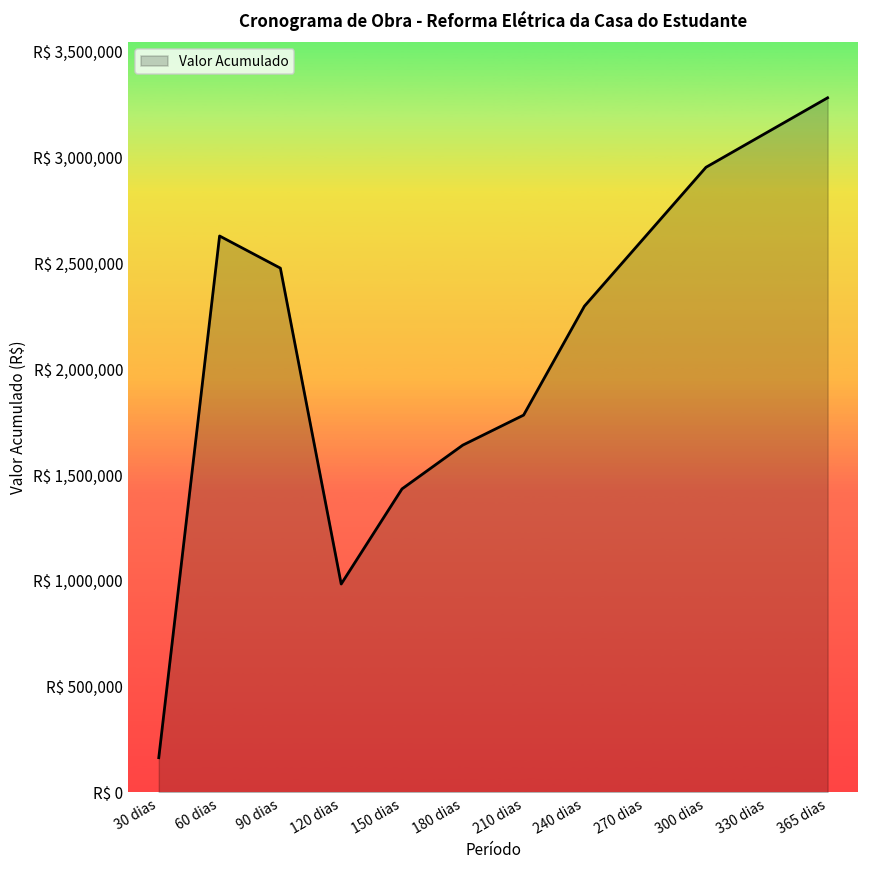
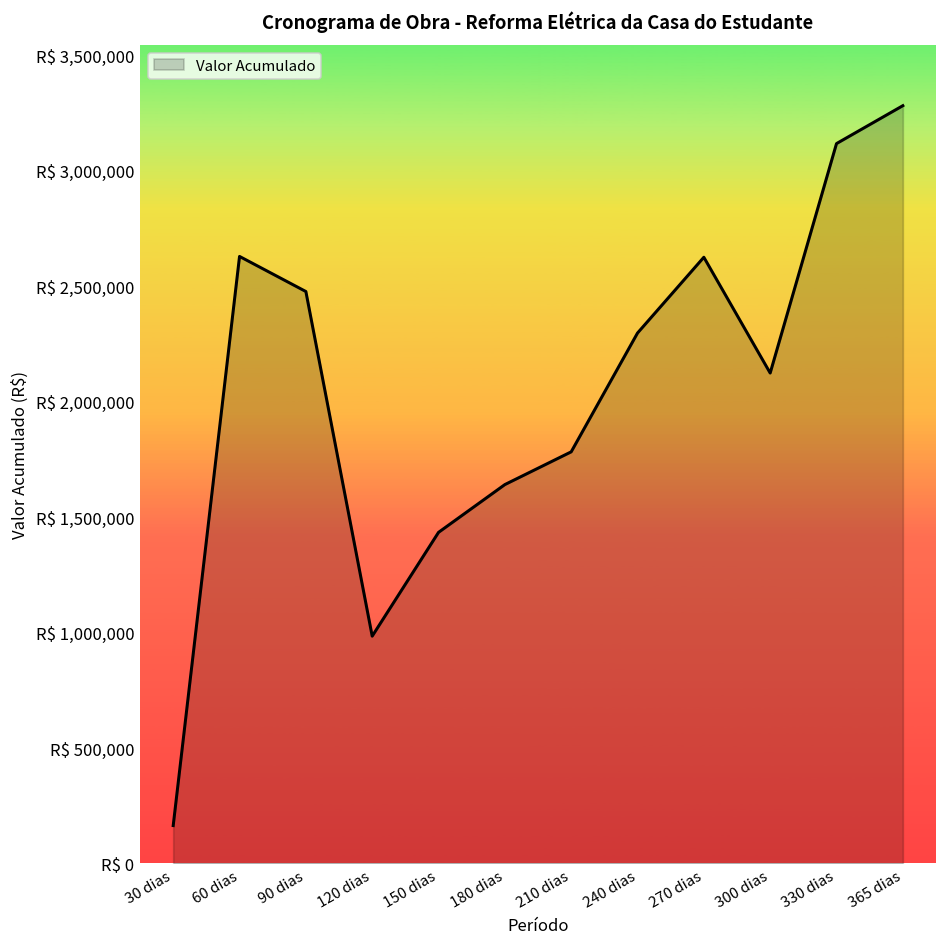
  {
    "30 dias": "R$ 160,000",
    "60 dias": "R$ 2,630,000",
    "90 dias": "R$ 2,480,000",
    "120 dias": "R$ 980,000",
    "150 dias": "R$ 1,430,000",
    "180 dias": "R$ 1,640,000",
    "210 dias": "R$ 1,780,000",
    "240 dias": "R$ 2,300,000",
    "270 dias": "R$ 2,630,000",
-   "300 dias": "R$ 2,950,000",
+   "300 dias": "R$ 2,120,000",
    "330 dias": "R$ 3,120,000",
    "365 dias": "R$ 3,280,000"
  }
